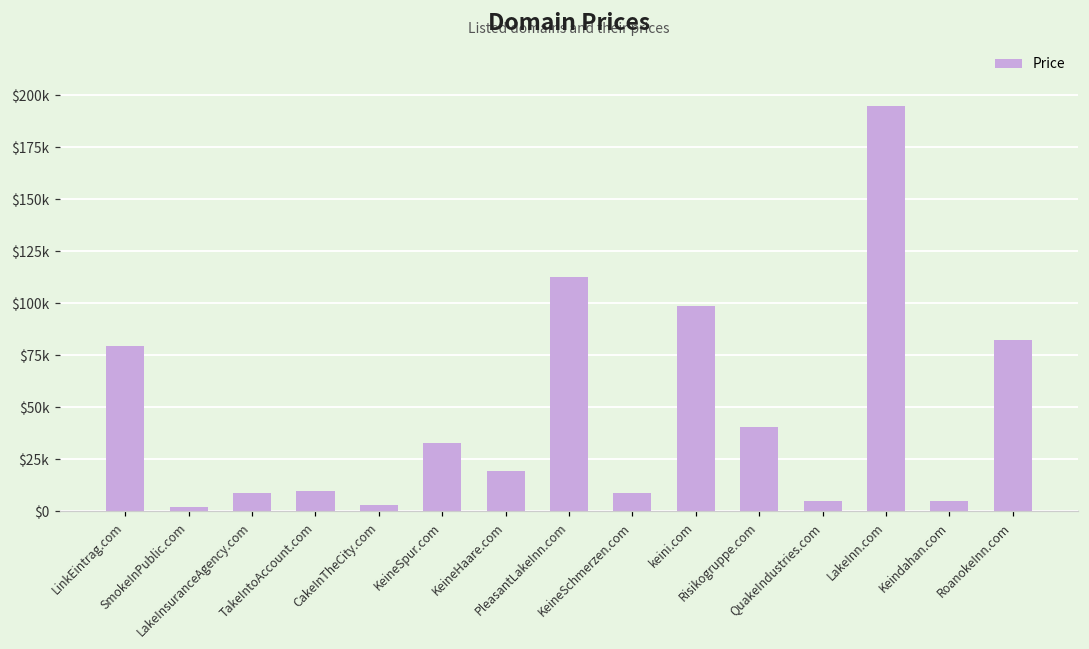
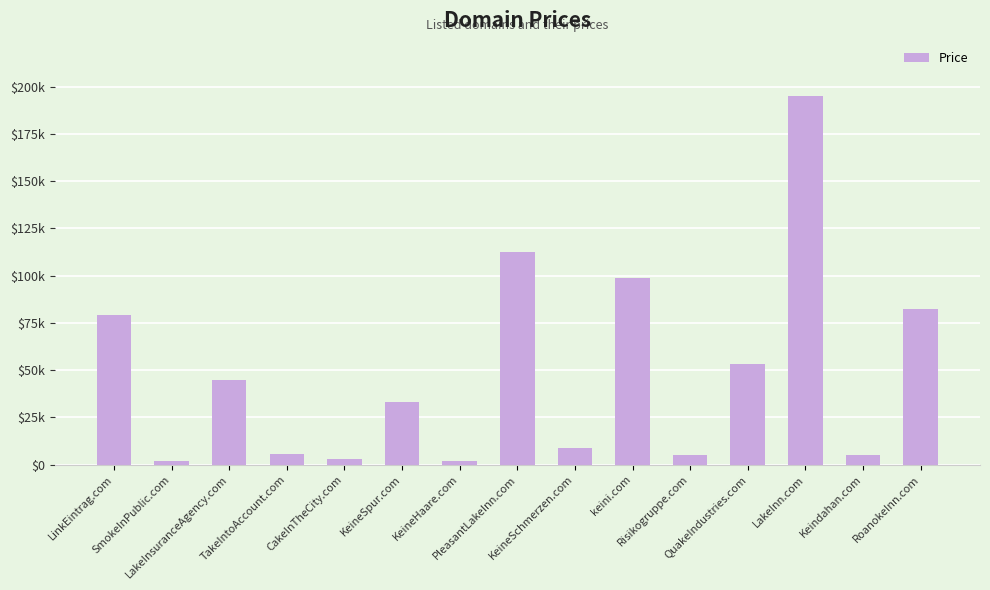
  {
    "LinkEintrag.com": "$79000",
    "SmokeInPublic.com": "$2000",
-   "LakeInsuranceAgency.com": "$9000",
-   "TakeIntoAccount.com": "$10000",
+   "LakeInsuranceAgency.com": "$45000",
+   "TakeIntoAccount.com": "$6000",
    "CakeInTheCity.com": "$3000",
    "KeineSpur.com": "$33000",
-   "KeineHaare.com": "$19000",
+   "KeineHaare.com": "$2000",
    "PleasantLakeInn.com": "$113000",
    "KeineSchmerzen.com": "$9000",
    "keini.com": "$99000",
-   "Risikogruppe.com": "$41000",
-   "QuakeIndustries.com": "$5000",
+   "Risikogruppe.com": "$5000",
+   "QuakeIndustries.com": "$53000",
    "LakeInn.com": "$195000",
    "Keindahan.com": "$5000",
    "RoanokeInn.com": "$82000"
  }
